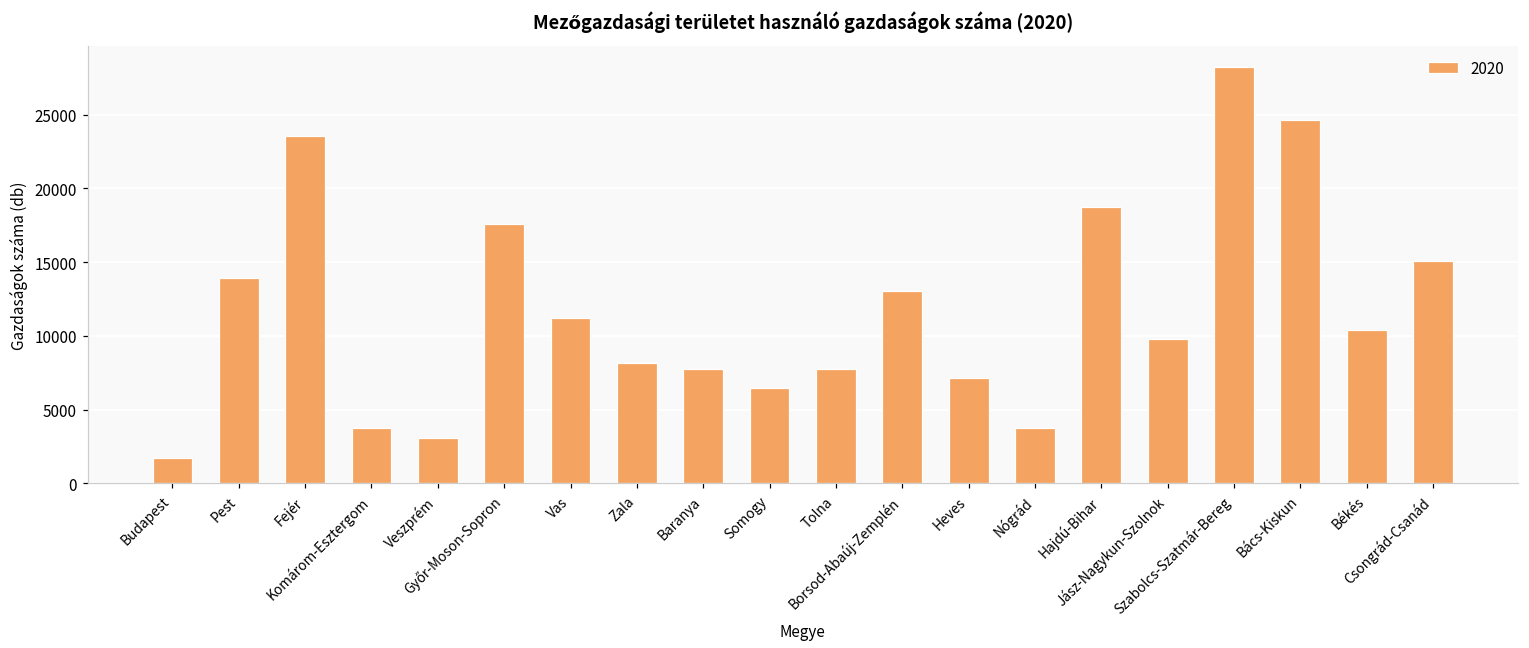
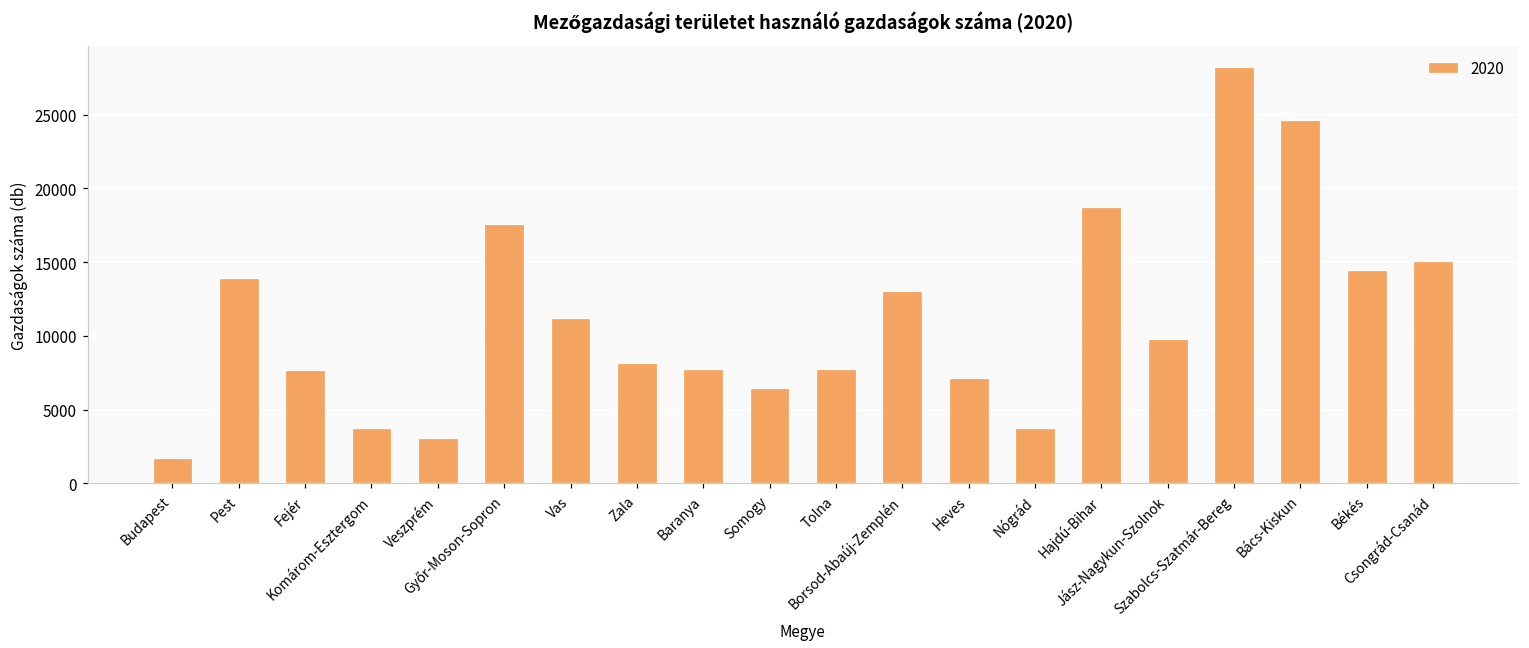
  {
    "Budapest": 1700,
    "Pest": 13900,
-   "Fejér": 23500,
+   "Fejér": 7700,
    "Komárom-Esztergom": 3800,
    "Veszprém": 3100,
    "Győr-Moson-Sopron": 17600,
    "Vas": 11200,
    "Zala": 8100,
    "Baranya": 7800,
    "Somogy": 6500,
    "Tolna": 7800,
    "Borsod-Abaúj-Zemplén": 13000,
    "Heves": 7200,
    "Nógrád": 3800,
    "Hajdú-Bihar": 18700,
    "Jász-Nagykun-Szolnok": 9800,
    "Szabolcs-Szatmár-Bereg": 28200,
    "Bács-Kiskun": 24600,
-   "Békés": 10400,
+   "Békés": 14500,
    "Csongrád-Csanád": 15100
  }
